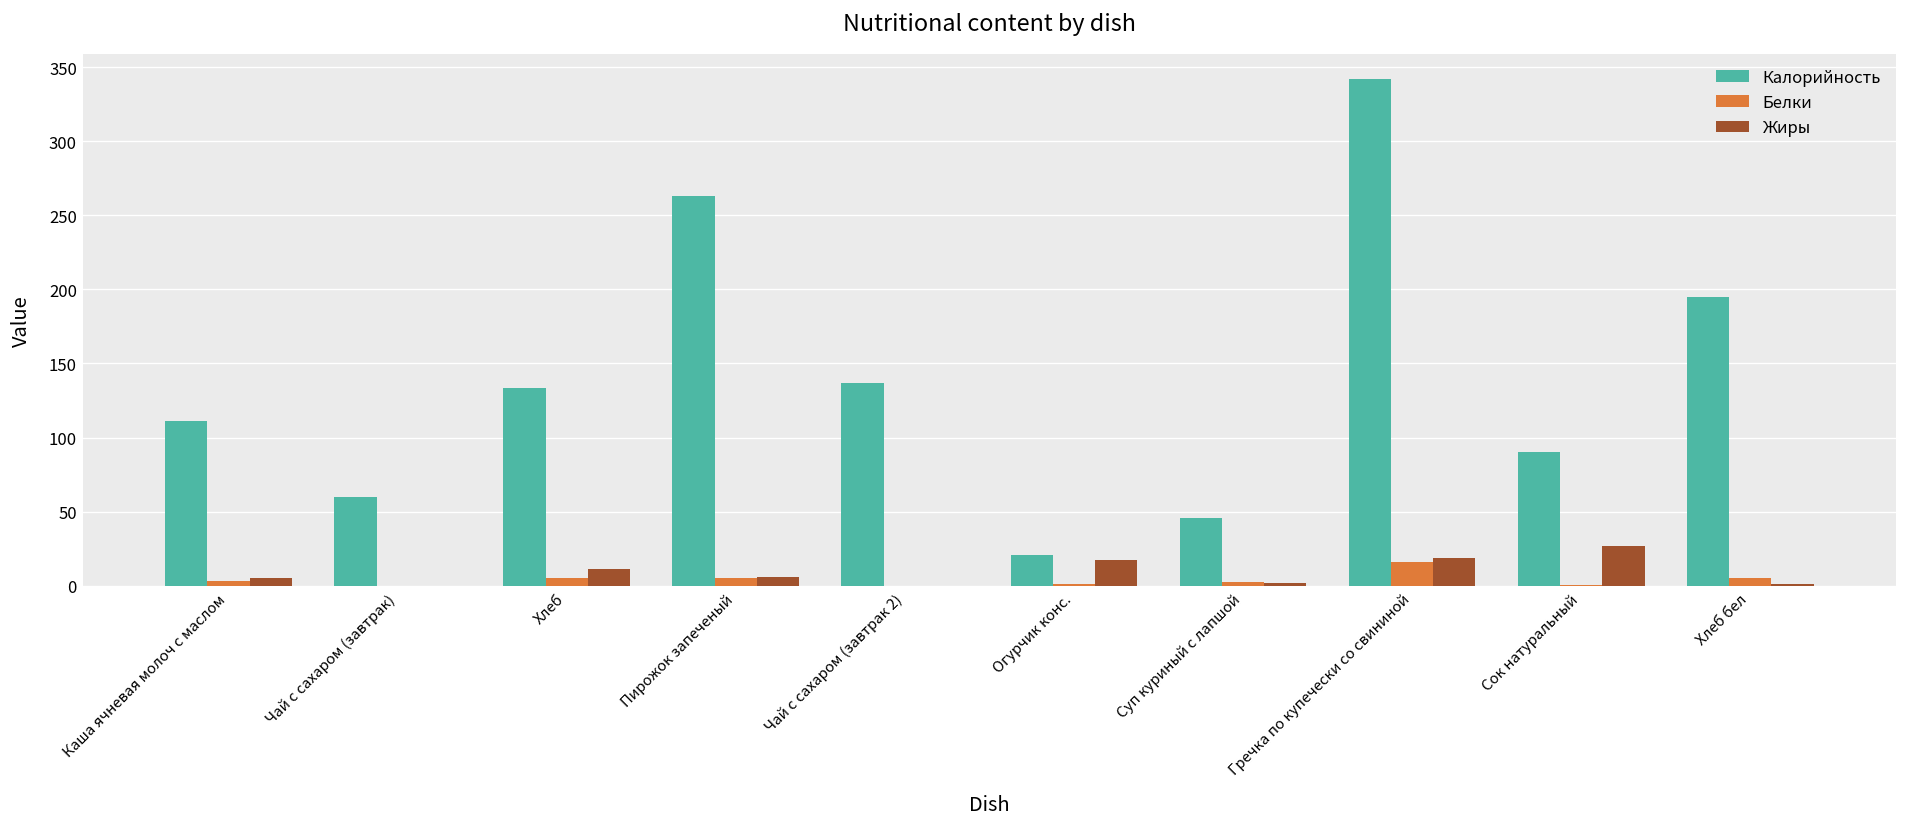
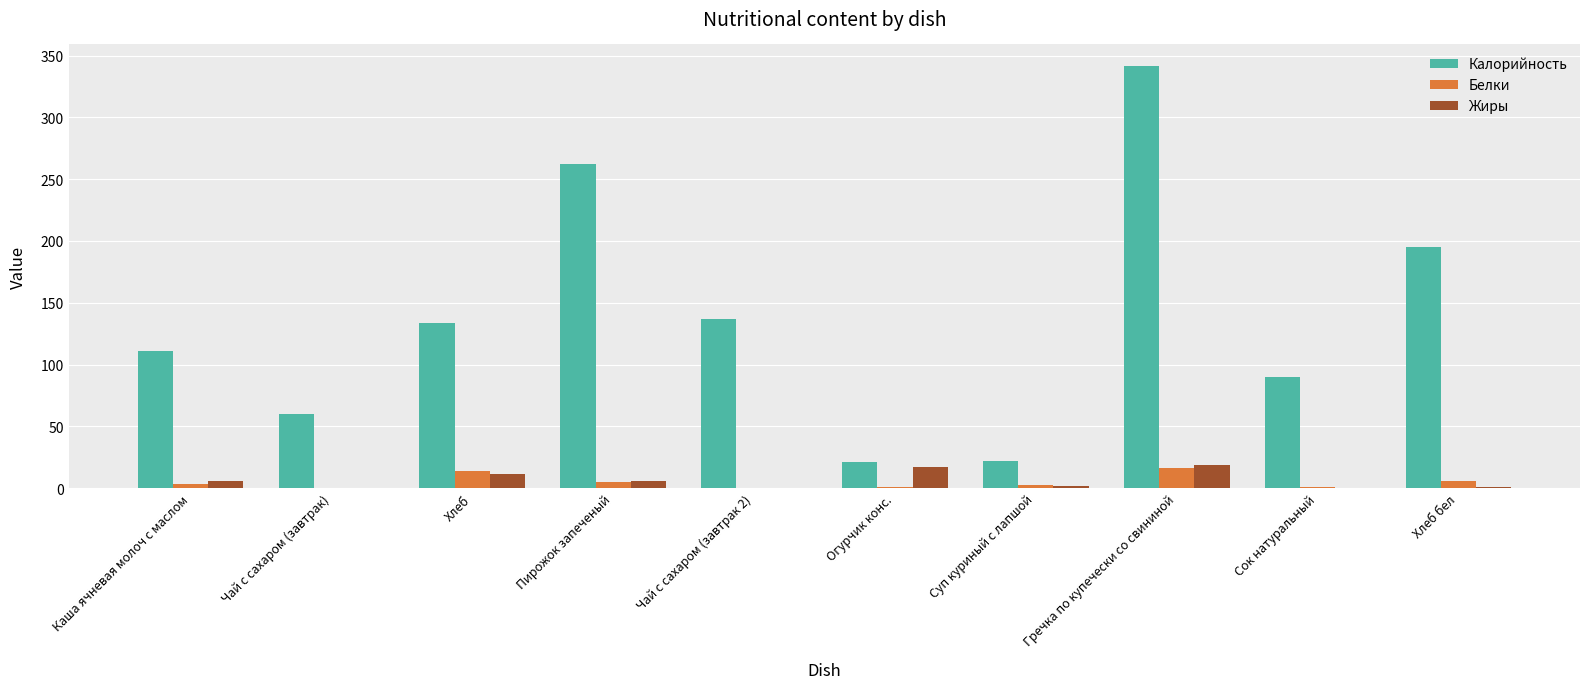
  {
    "Калорийность": {
      "Каша ячневая молоч с маслом": 111,
      "Чай с сахаром (завтрак)": 60,
      "Хлеб": 133,
      "Пирожок запеченый": 263,
      "Чай с сахаром (завтрак 2)": 137,
      "Огурчик конс.": 21,
-     "Суп куриный с лапшой": 46,
+     "Суп куриный с лапшой": 22,
      "Гречка по купечески со свининой": 342,
      "Сок натуральный": 90,
      "Хлеб бел": 195
    },
    "Белки": {
      "Каша ячневая молоч с маслом": 4,
      "Чай с сахаром (завтрак)": 0,
-     "Хлеб": 5,
+     "Хлеб": 14,
      "Пирожок запеченый": 5,
      "Чай с сахаром (завтрак 2)": 0,
      "Суп куриный с лапшой": 3,
      "Гречка по купечески со свининой": 16,
      "Хлеб бел": 6
    },
    "Жиры": {
      "Каша ячневая молоч с маслом": 5,
      "Чай с сахаром (завтрак)": 0,
      "Хлеб": 11,
      "Пирожок запеченый": 6,
      "Чай с сахаром (завтрак 2)": 0,
      "Огурчик конс.": 17,
      "Гречка по купечески со свининой": 19,
-     "Сок натуральный": 27
+     "Сок натуральный": 0
    }
  }
